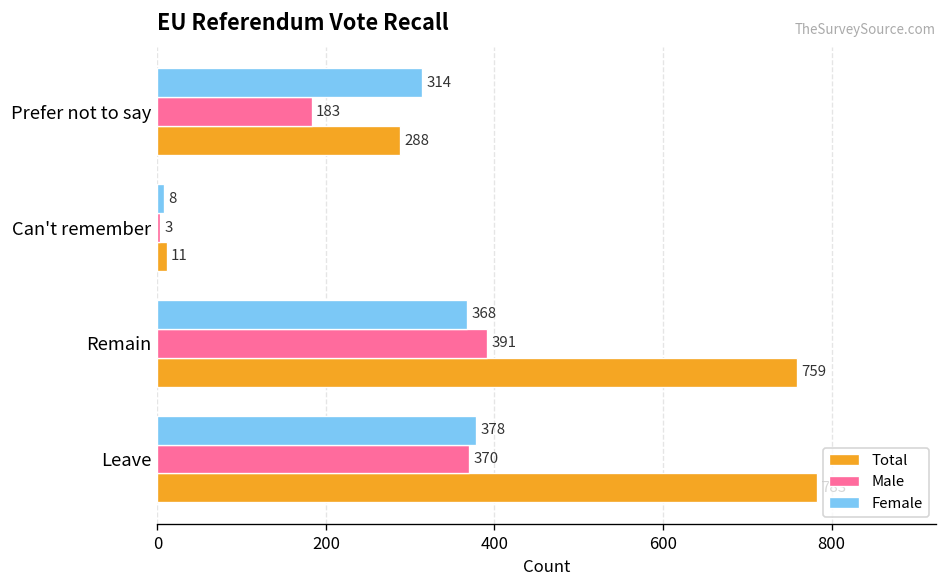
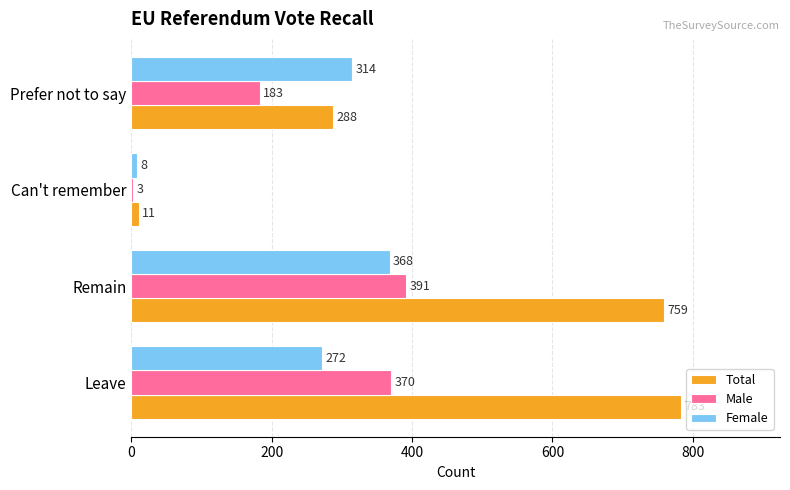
  {
    "Total": {
      "Prefer not to say": 288,
      "Can't remember": 11,
      "Remain": 759
    },
    "Male": {
      "Prefer not to say": 183,
      "Can't remember": 3,
      "Remain": 391,
      "Leave": 370
    },
    "Female": {
      "Prefer not to say": 314,
      "Can't remember": 8,
      "Remain": 368,
-     "Leave": 378
+     "Leave": 272
    }
  }
